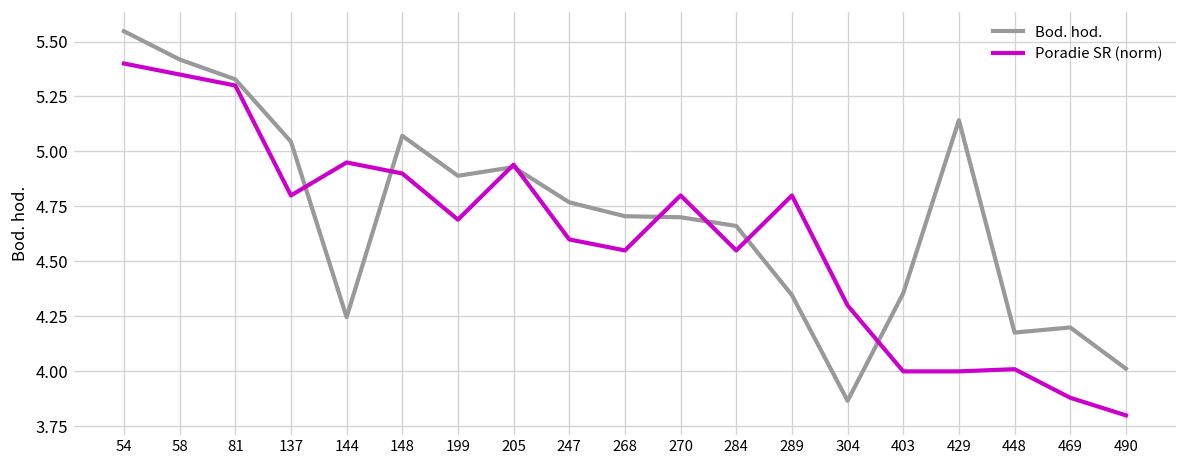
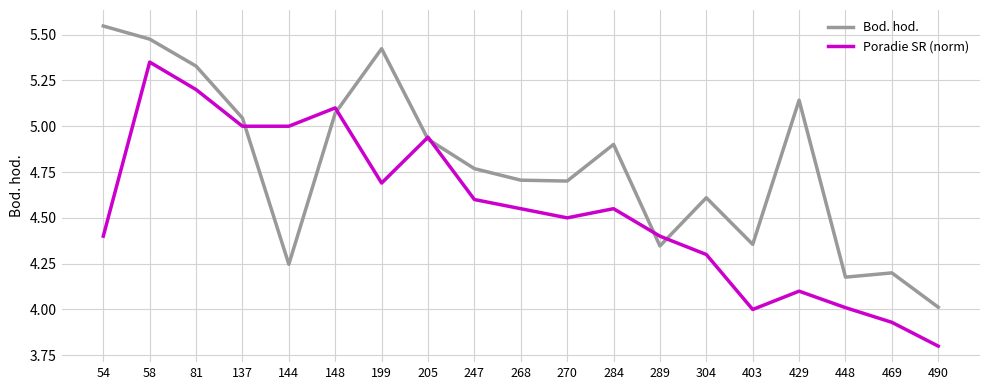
  {
    "Bod. hod.": {
      "54": 5.55,
-     "58": 5.42,
+     "58": 5.48,
      "81": 5.33,
      "137": 5.04,
      "144": 4.25,
      "148": 5.07,
-     "199": 4.89,
+     "199": 5.42,
      "247": 4.77,
      "268": 4.71,
      "270": 4.70,
-     "284": 4.66,
+     "284": 4.90,
      "289": 4.35,
-     "304": 3.87,
+     "304": 4.61,
      "403": 4.36,
      "429": 5.14,
      "448": 4.18,
      "469": 4.20,
      "490": 4.01
    },
    "Poradie SR (norm)": {
-     "54": 5.4,
+     "54": 4.4,
      "58": 5.35,
-     "81": 5.3,
-     "137": 4.8,
-     "144": 4.95,
-     "148": 4.9,
+     "81": 5.2,
+     "137": 5.0,
+     "144": 5.00,
+     "148": 5.1,
      "199": 4.69,
      "247": 4.60,
      "268": 4.55,
-     "270": 4.8,
+     "270": 4.5,
      "284": 4.55,
-     "289": 4.8,
+     "289": 4.4,
      "304": 4.30,
      "403": 4.00,
-     "429": 4.0,
+     "429": 4.1,
      "448": 4.01,
-     "469": 3.88,
+     "469": 3.93,
      "490": 3.80
    }
  }
